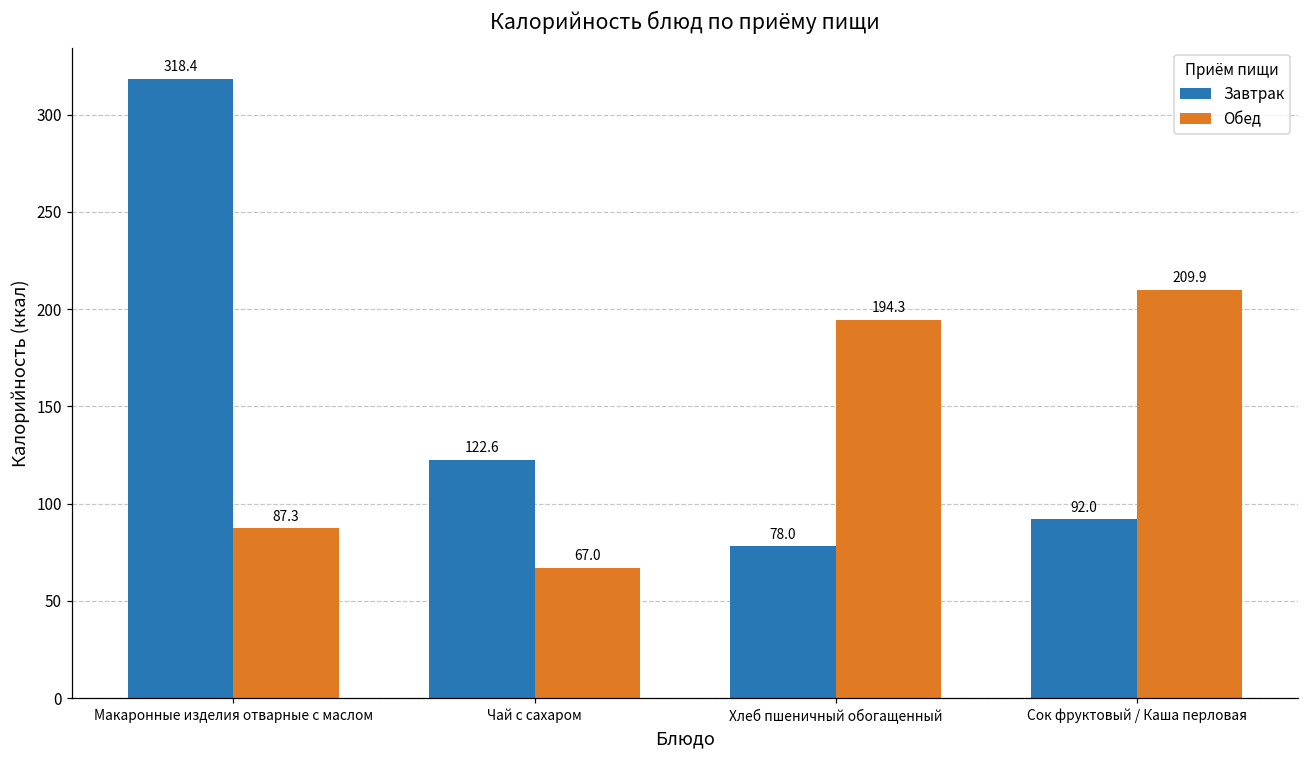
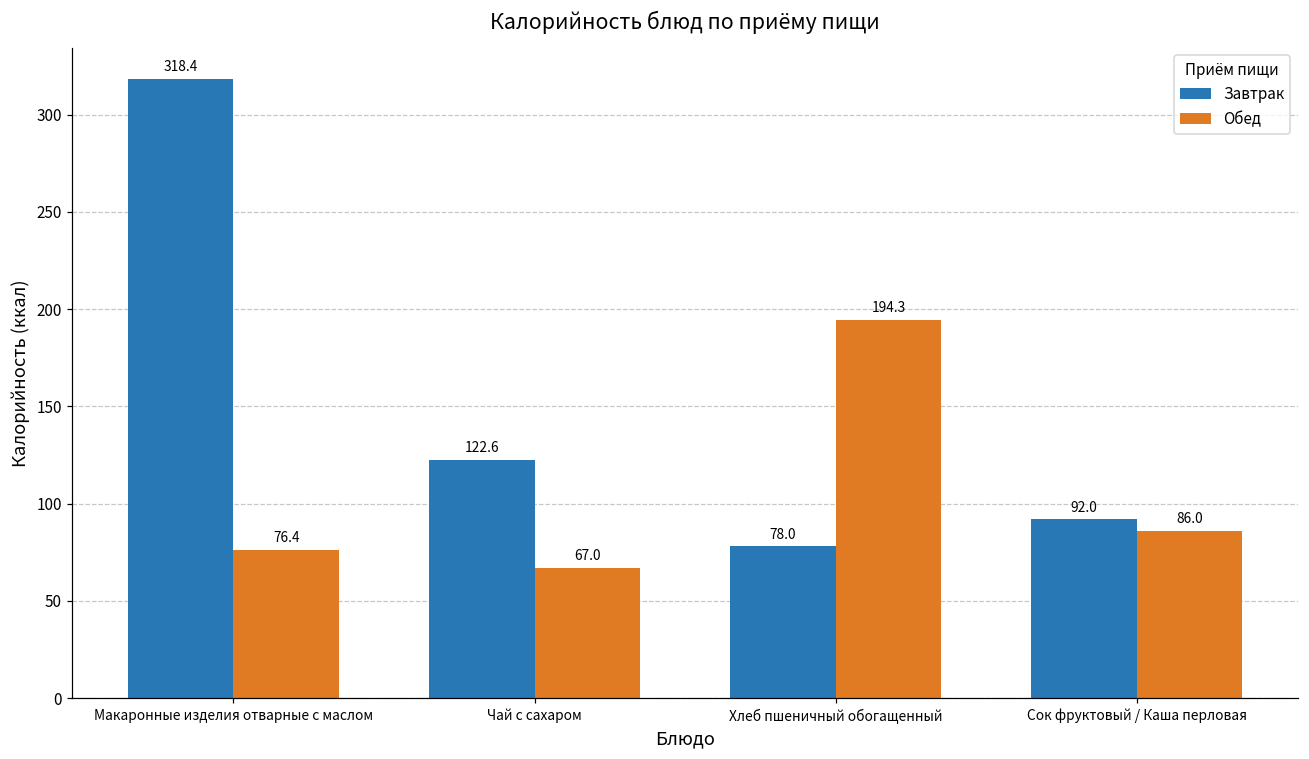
  {
    "Завтрак": {
      "Макаронные изделия отварные с маслом": 318.4,
      "Чай с сахаром": 122.6,
      "Хлеб пшеничный обогащенный": 78.0,
      "Сок фруктовый / Каша перловая": 92.0
    },
    "Обед": {
-     "Макаронные изделия отварные с маслом": 87.3,
+     "Макаронные изделия отварные с маслом": 76.4,
      "Чай с сахаром": 67.0,
      "Хлеб пшеничный обогащенный": 194.3,
-     "Сок фруктовый / Каша перловая": 209.9
+     "Сок фруктовый / Каша перловая": 86.0
    }
  }
